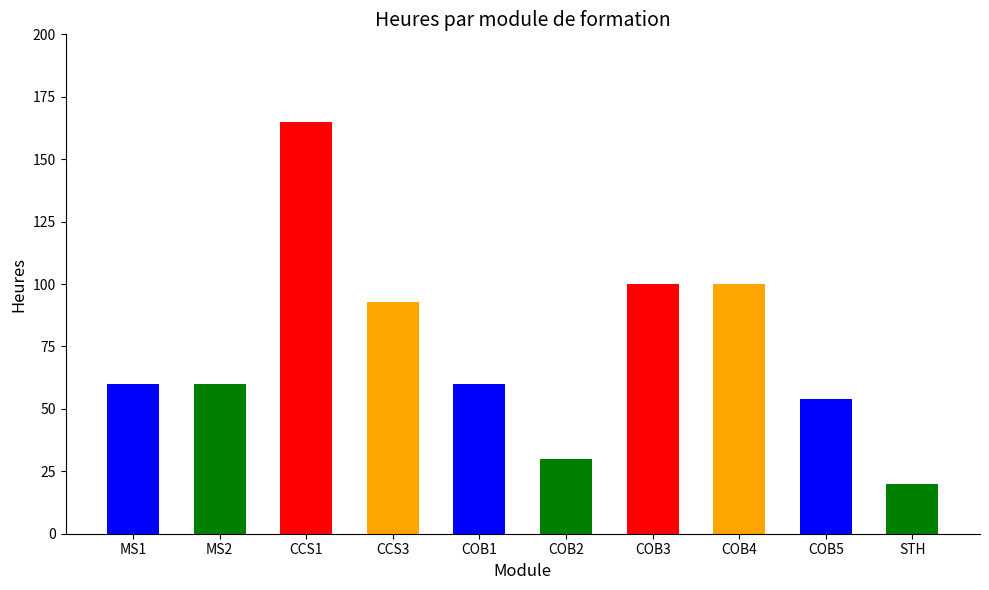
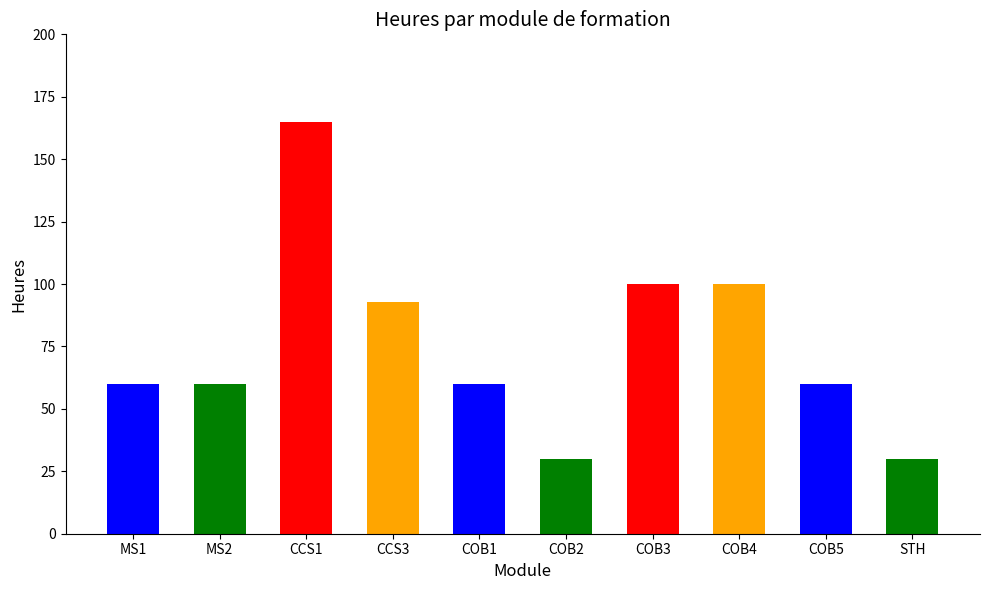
  {
    "MS1": 60,
    "MS2": 60,
    "CCS1": 165,
    "CCS3": 93,
    "COB1": 60,
    "COB2": 30,
    "COB3": 100,
    "COB4": 100,
-   "COB5": 54,
-   "STH": 20
+   "COB5": 60,
+   "STH": 30
  }
